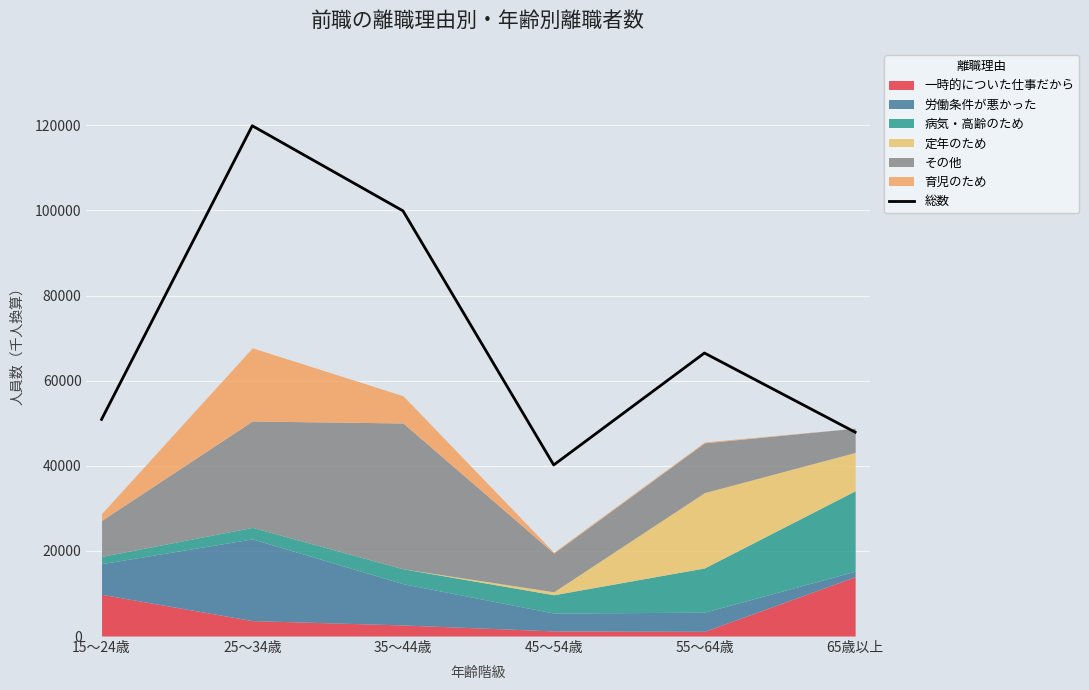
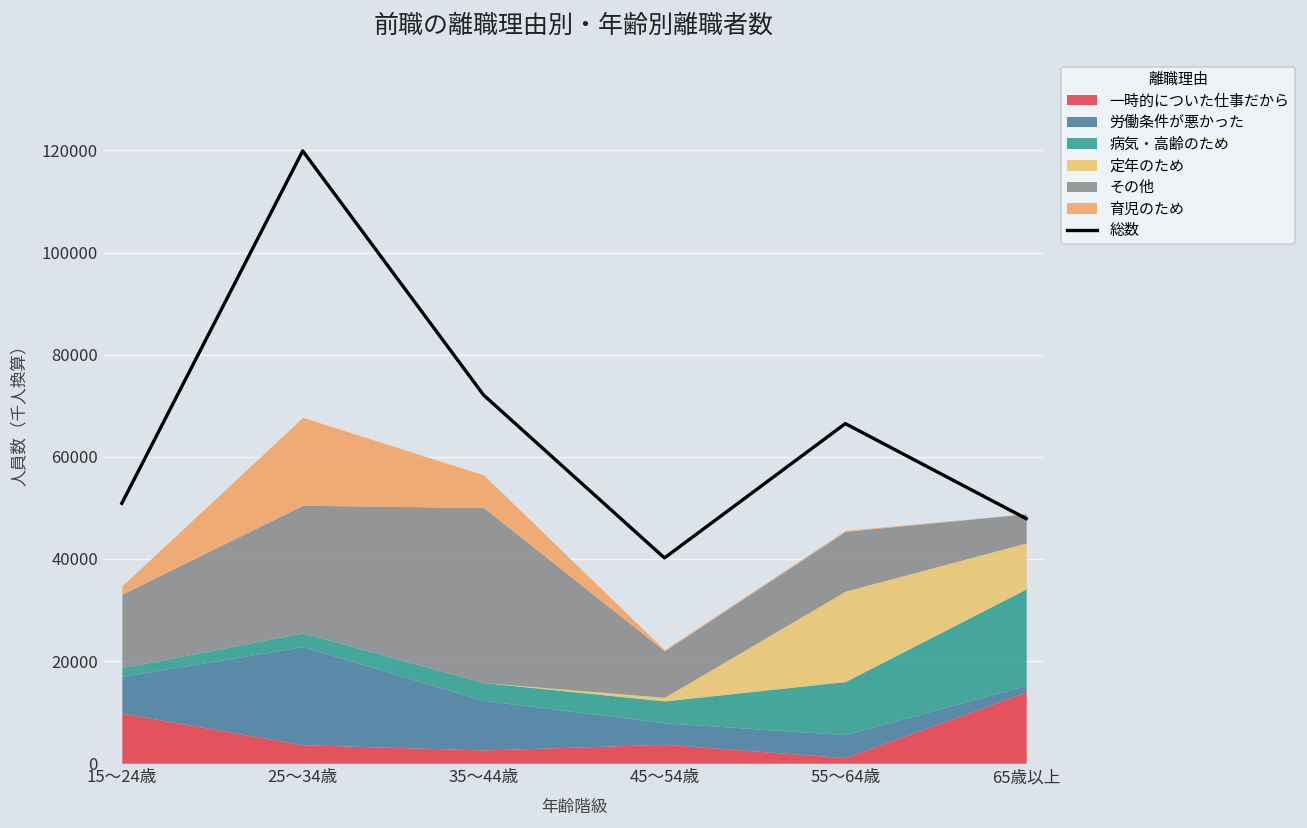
  {
    "総数": {
      "15～24歳": 51000,
      "25～34歳": 120000,
-     "35～44歳": 100000,
+     "35～44歳": 72000,
      "45～54歳": 40000,
      "55～64歳": 67000,
      "65歳以上": 48000
    },
    "一時的についた仕事だから": {
      "15～24歳": 10000,
      "25～34歳": 4000,
      "35～44歳": 3000,
-     "45～54歳": 1000,
+     "45～54歳": 4000,
      "55～64歳": 1000,
      "65歳以上": 14000
    },
    "その他": {
-     "15～24歳": 8000,
+     "15～24歳": 14000,
      "25～34歳": 25000,
      "35～44歳": 34000
    }
  }
